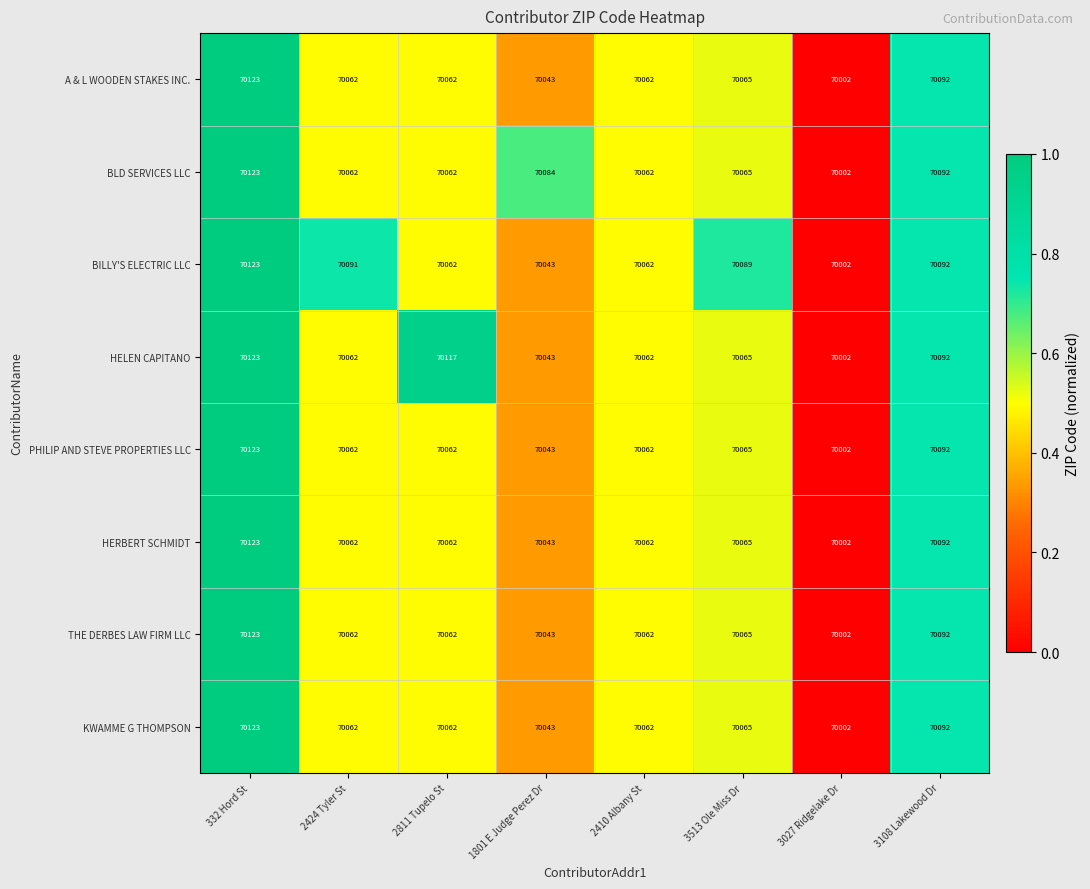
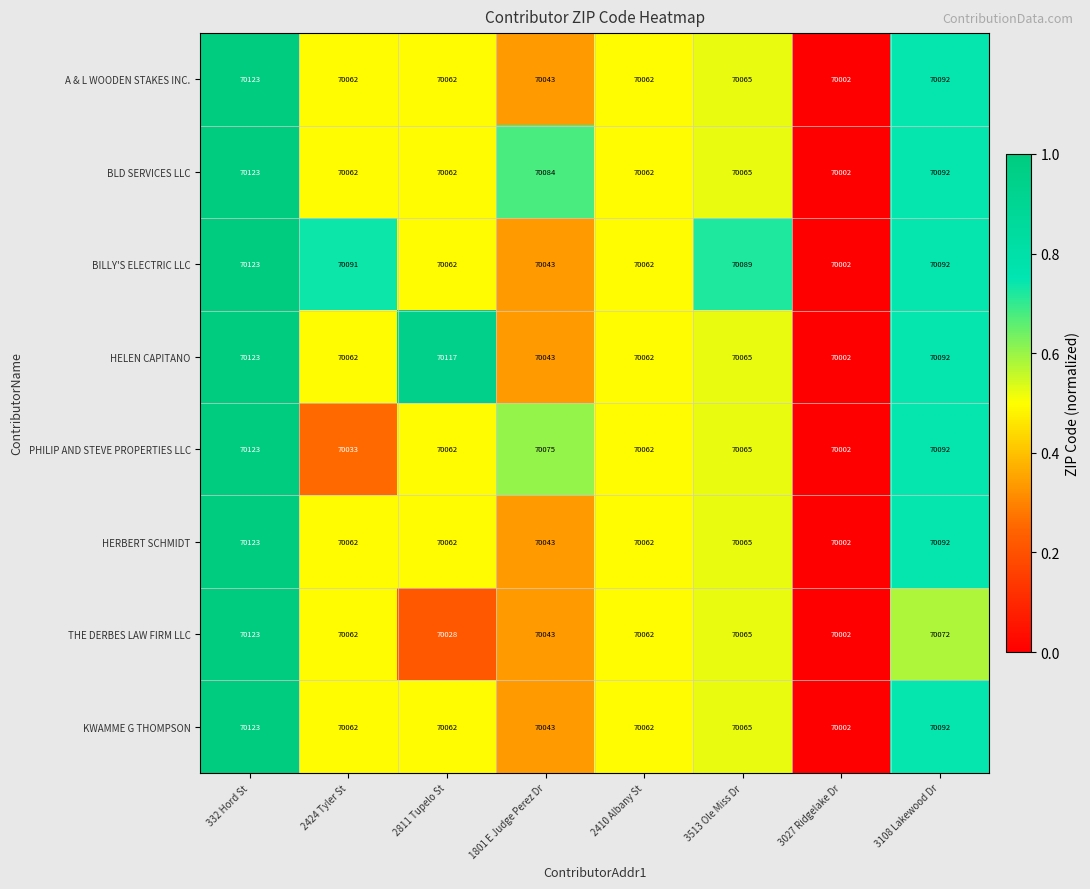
  {
    "A & L WOODEN STAKES INC.": {
      "332 Hord St": 70123,
      "2424 Tyler St": 70062,
      "2811 Tupelo St": 70062,
      "1801 E Judge Perez Dr": 70043,
      "2410 Albany St": 70062,
      "3513 Ole Miss Dr": 70065,
      "3027 Ridgelake Dr": 70002,
      "3108 Lakewood Dr": 70092
    },
    "BLD SERVICES LLC": {
      "332 Hord St": 70123,
      "2424 Tyler St": 70062,
      "2811 Tupelo St": 70062,
      "1801 E Judge Perez Dr": 70084,
      "2410 Albany St": 70062,
      "3513 Ole Miss Dr": 70065,
      "3027 Ridgelake Dr": 70002,
      "3108 Lakewood Dr": 70092
    },
    "BILLY'S ELECTRIC LLC": {
      "332 Hord St": 70123,
      "2424 Tyler St": 70091,
      "2811 Tupelo St": 70062,
      "1801 E Judge Perez Dr": 70043,
      "2410 Albany St": 70062,
      "3513 Ole Miss Dr": 70089,
      "3027 Ridgelake Dr": 70002,
      "3108 Lakewood Dr": 70092
    },
    "HELEN CAPITANO": {
      "332 Hord St": 70123,
      "2424 Tyler St": 70062,
      "2811 Tupelo St": 70117,
      "1801 E Judge Perez Dr": 70043,
      "2410 Albany St": 70062,
      "3513 Ole Miss Dr": 70065,
      "3027 Ridgelake Dr": 70002,
      "3108 Lakewood Dr": 70092
    },
    "PHILIP AND STEVE PROPERTIES LLC": {
      "332 Hord St": 70123,
-     "2424 Tyler St": 70062,
+     "2424 Tyler St": 70033,
      "2811 Tupelo St": 70062,
-     "1801 E Judge Perez Dr": 70043,
+     "1801 E Judge Perez Dr": 70075,
      "2410 Albany St": 70062,
      "3513 Ole Miss Dr": 70065,
      "3027 Ridgelake Dr": 70002,
      "3108 Lakewood Dr": 70092
    },
    "HERBERT SCHMIDT": {
      "332 Hord St": 70123,
      "2424 Tyler St": 70062,
      "2811 Tupelo St": 70062,
      "1801 E Judge Perez Dr": 70043,
      "2410 Albany St": 70062,
      "3513 Ole Miss Dr": 70065,
      "3027 Ridgelake Dr": 70002,
      "3108 Lakewood Dr": 70092
    },
    "THE DERBES LAW FIRM LLC": {
      "332 Hord St": 70123,
      "2424 Tyler St": 70062,
-     "2811 Tupelo St": 70062,
+     "2811 Tupelo St": 70028,
      "1801 E Judge Perez Dr": 70043,
      "2410 Albany St": 70062,
      "3513 Ole Miss Dr": 70065,
      "3027 Ridgelake Dr": 70002,
-     "3108 Lakewood Dr": 70092
+     "3108 Lakewood Dr": 70072
    },
    "KWAMME G THOMPSON": {
      "332 Hord St": 70123,
      "2424 Tyler St": 70062,
      "2811 Tupelo St": 70062,
      "1801 E Judge Perez Dr": 70043,
      "2410 Albany St": 70062,
      "3513 Ole Miss Dr": 70065,
      "3027 Ridgelake Dr": 70002,
      "3108 Lakewood Dr": 70092
    }
  }
